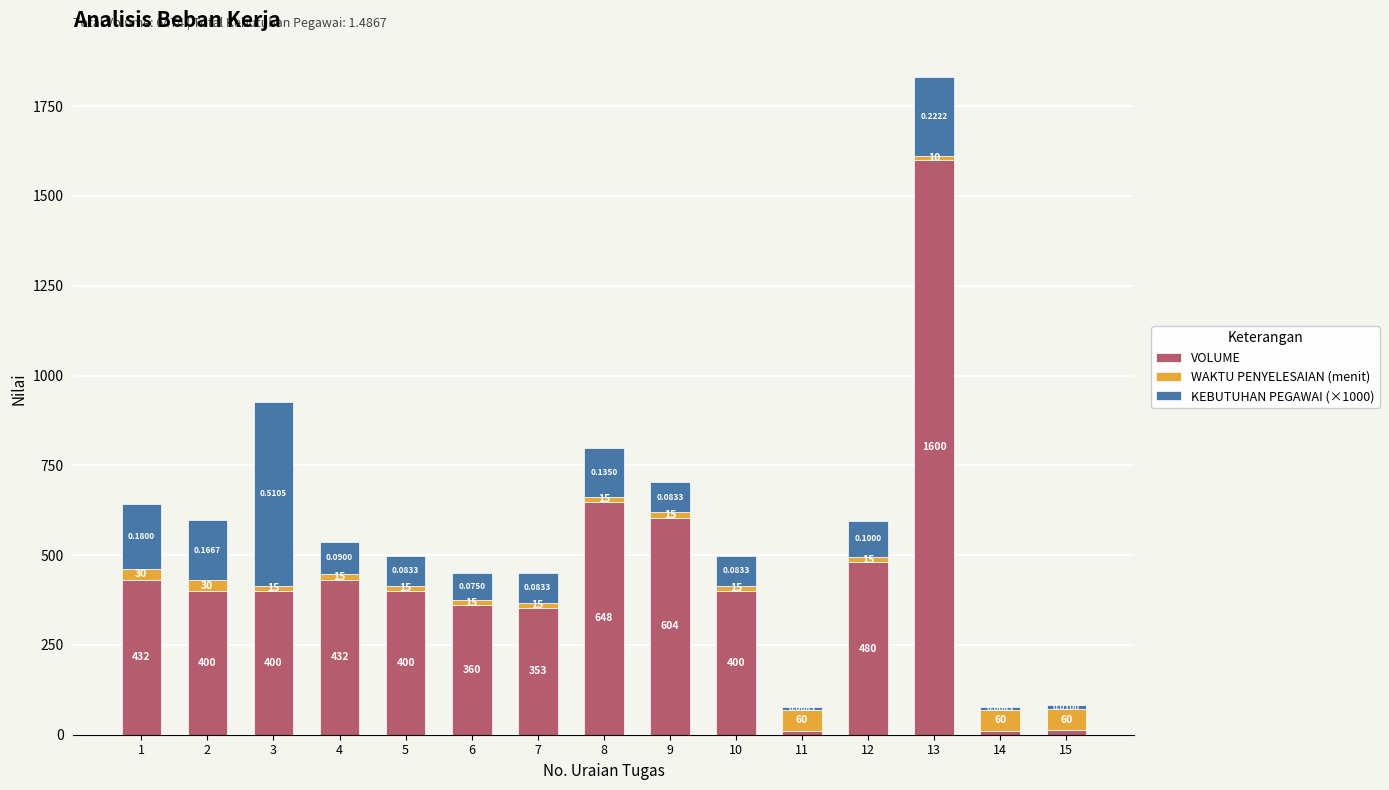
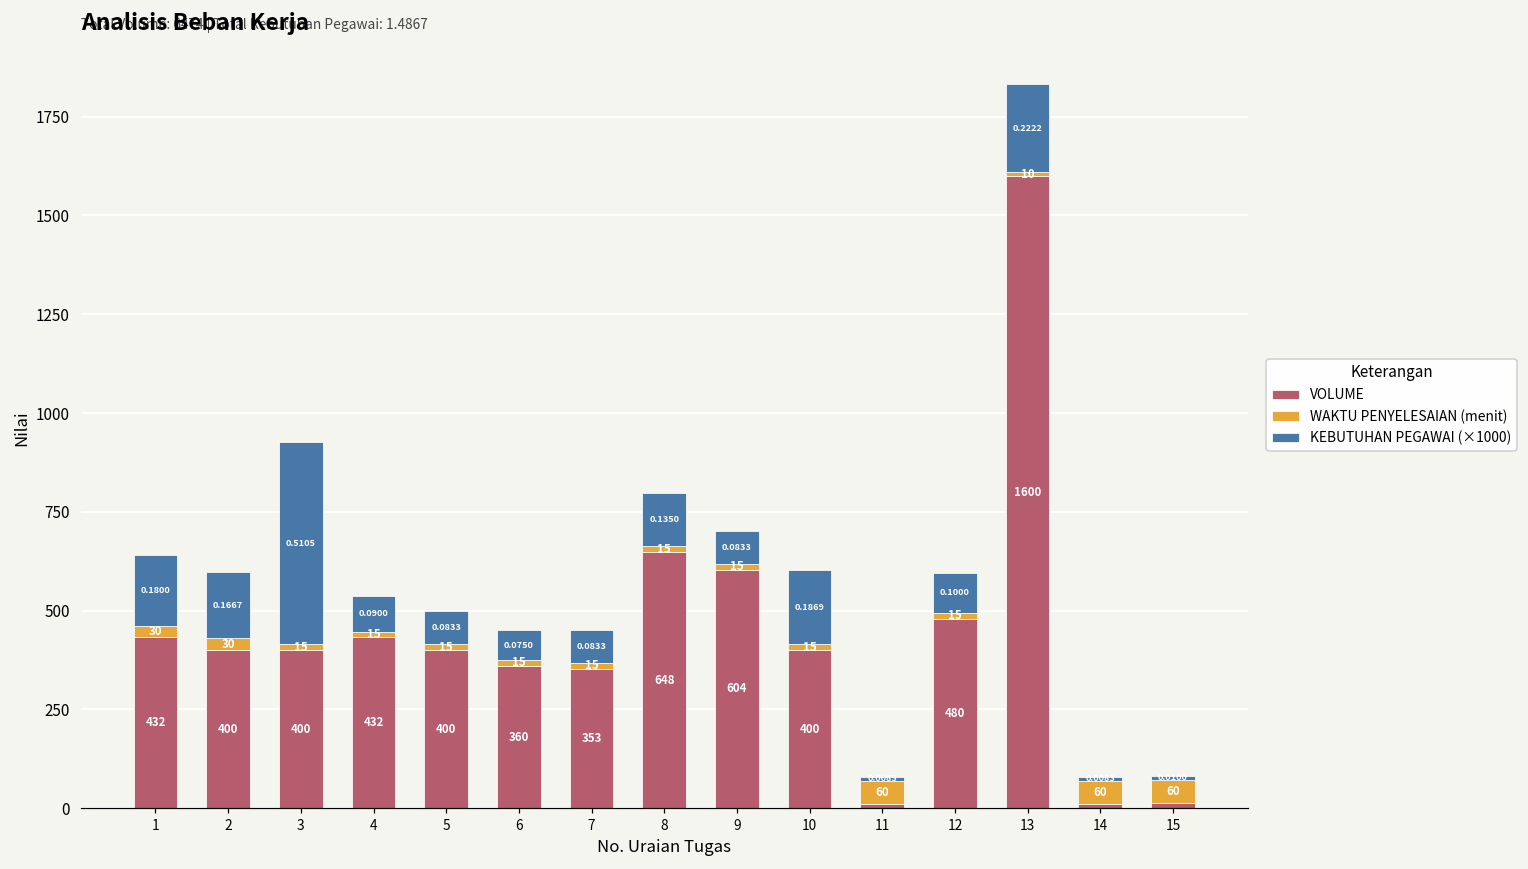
  {
    "VOLUME": {
      "1": 432,
      "2": 400,
      "3": 400,
      "4": 432,
      "5": 400,
      "6": 360,
      "7": 353,
      "8": 648,
      "9": 604,
      "10": 400,
      "12": 480,
      "13": 1600
    },
    "WAKTU PENYELESAIAN (menit)": {
      "1": 30,
      "2": 30,
      "3": 15,
      "4": 15,
      "5": 15,
      "6": 15,
      "7": 15,
      "8": 15,
      "9": 15,
      "10": 15,
      "11": 60,
      "12": 15,
      "13": 10,
      "14": 60,
      "15": 60
    },
    "KEBUTUHAN PEGAWAI (×1000)": {
-     "10": 0.0833
+     "10": 0.1869
    }
  }
